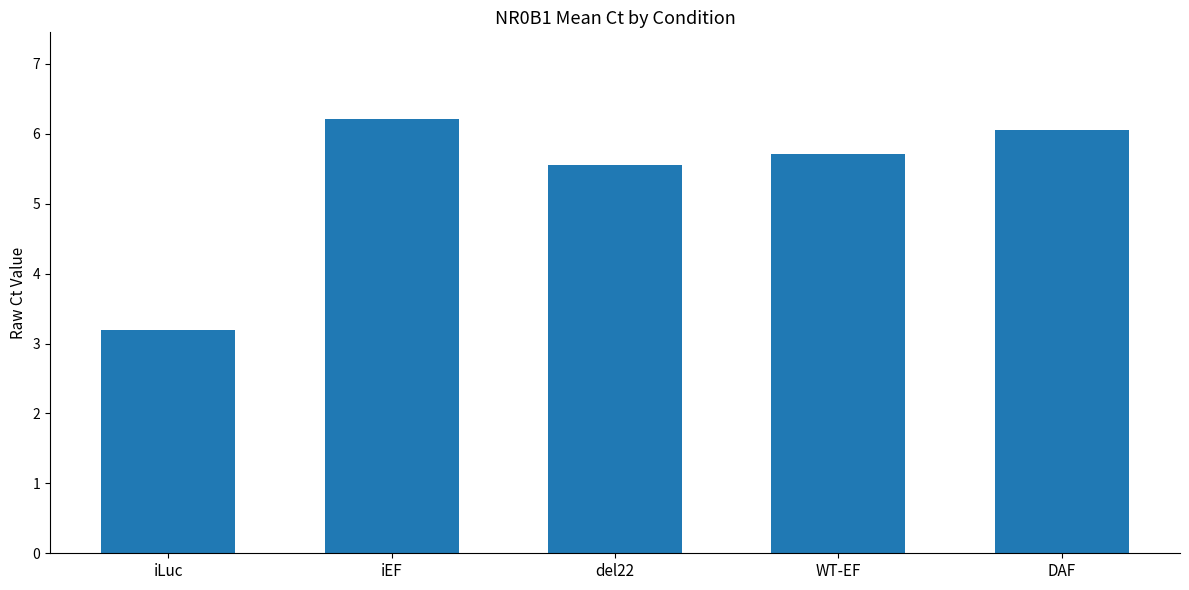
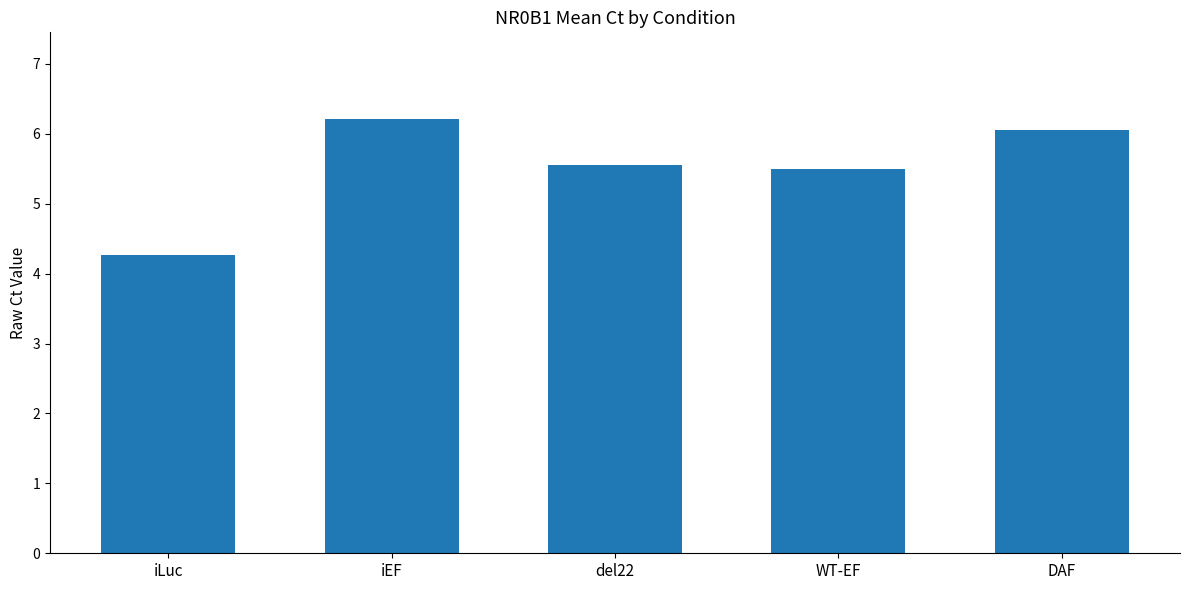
  {
-   "iLuc": 3.2,
+   "iLuc": 4.3,
    "iEF": 6.2,
    "del22": 5.5,
-   "WT-EF": 5.7,
+   "WT-EF": 5.5,
    "DAF": 6.1
  }
